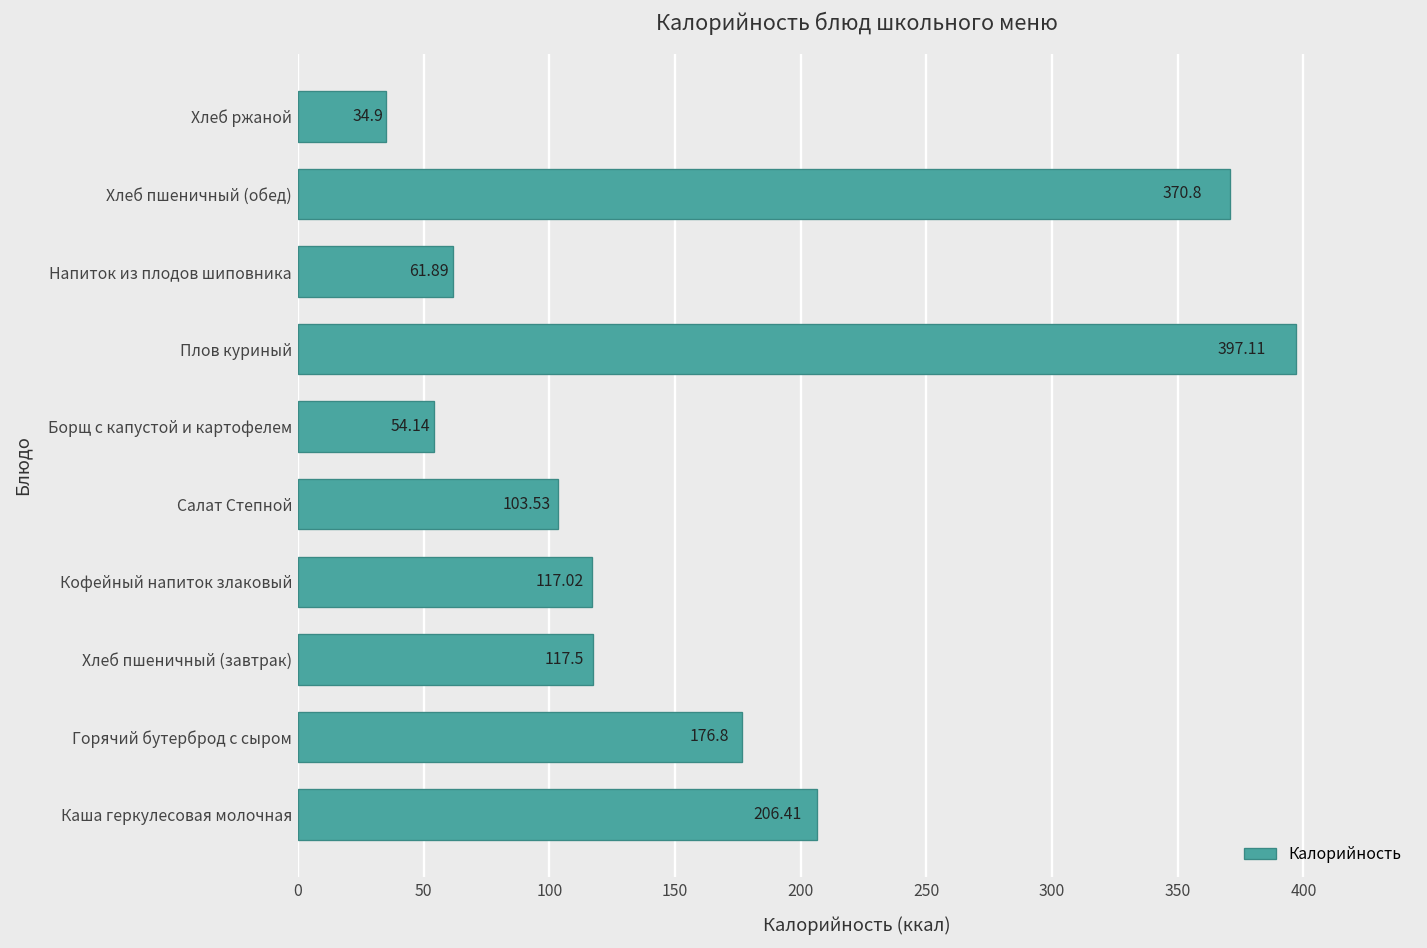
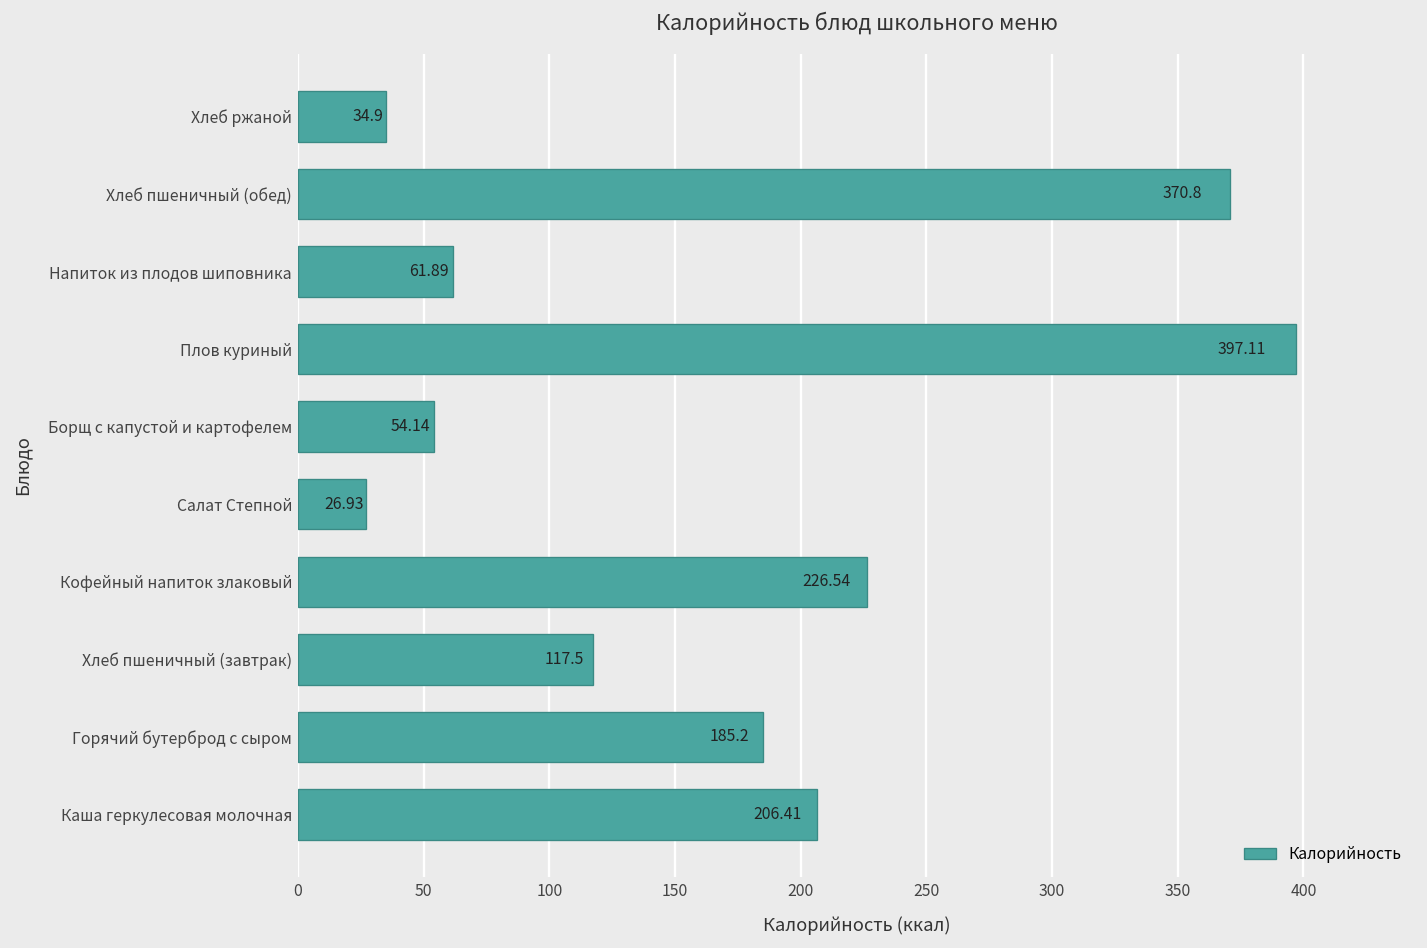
  {
    "Хлеб ржаной": 34.9,
    "Хлеб пшеничный (обед)": 370.8,
    "Напиток из плодов шиповника": 61.89,
    "Плов куриный": 397.11,
    "Борщ с капустой и картофелем": 54.14,
-   "Салат Степной": 103.53,
-   "Кофейный напиток злаковый": 117.02,
+   "Салат Степной": 26.93,
+   "Кофейный напиток злаковый": 226.54,
    "Хлеб пшеничный (завтрак)": 117.5,
-   "Горячий бутерброд с сыром": 176.8,
+   "Горячий бутерброд с сыром": 185.2,
    "Каша геркулесовая молочная": 206.41
  }
